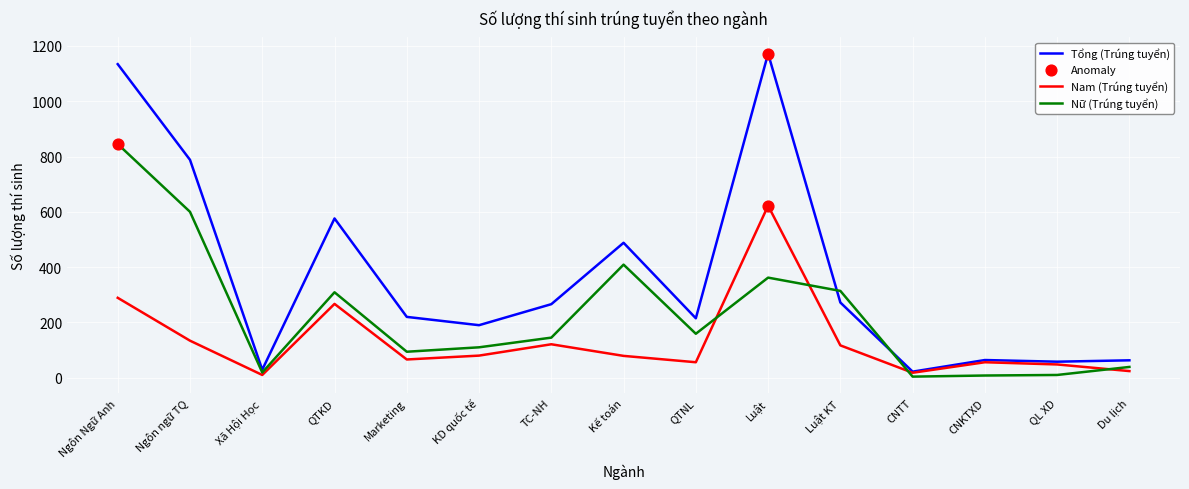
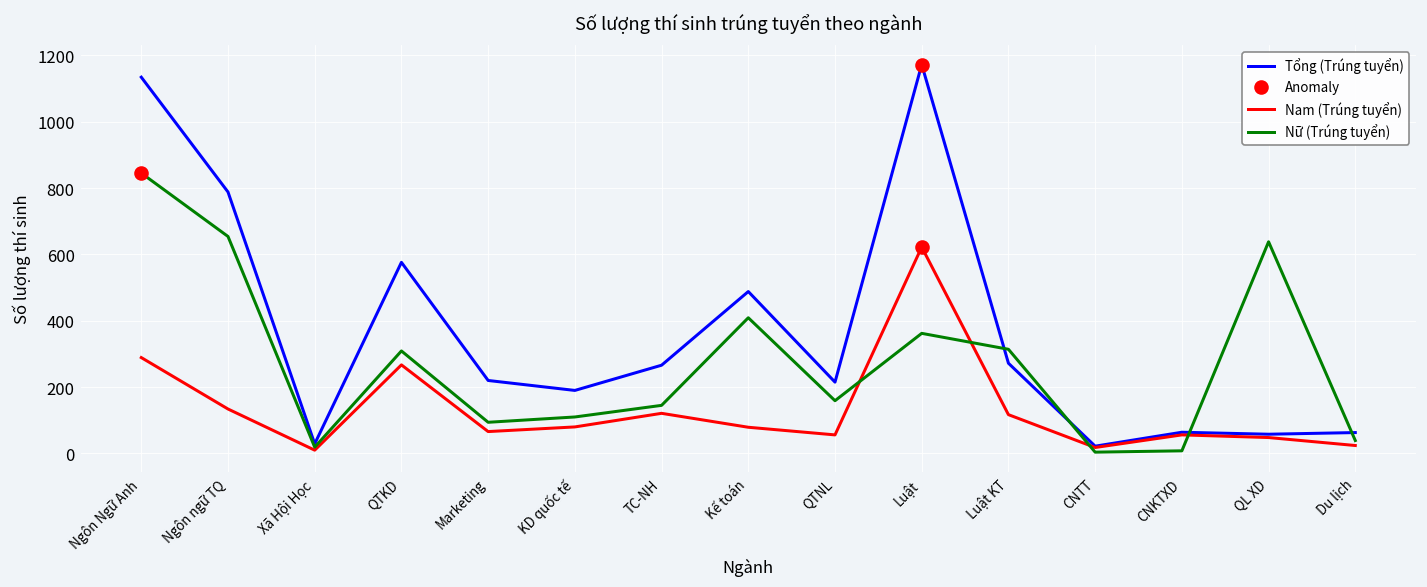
  {
    "Tổng (Trúng tuyển)": {
      "Ngôn Ngữ Anh": 1130,
      "Ngôn ngữ TQ": 790,
      "Xã Hội Học": 30,
      "QTKD": 580,
      "Marketing": 220,
      "KD quốc tế": 190,
      "TC-NH": 270,
      "Kế toán": 490,
      "QTNL": 220,
      "Luật KT": 270,
      "QL XD": 60,
      "Du lịch": 60
    },
    "Nữ (Trúng tuyển)": {
-     "Ngôn ngữ TQ": 600,
+     "Ngôn ngữ TQ": 650,
      "QTKD": 310,
      "Marketing": 90,
      "KD quốc tế": 110,
      "TC-NH": 150,
      "Kế toán": 410,
      "QTNL": 160,
      "Luật": 360,
      "Luật KT": 310,
      "CNTT": 0,
      "CNKTXD": 10,
-     "QL XD": 10,
+     "QL XD": 640,
      "Du lịch": 40
    }
  }
